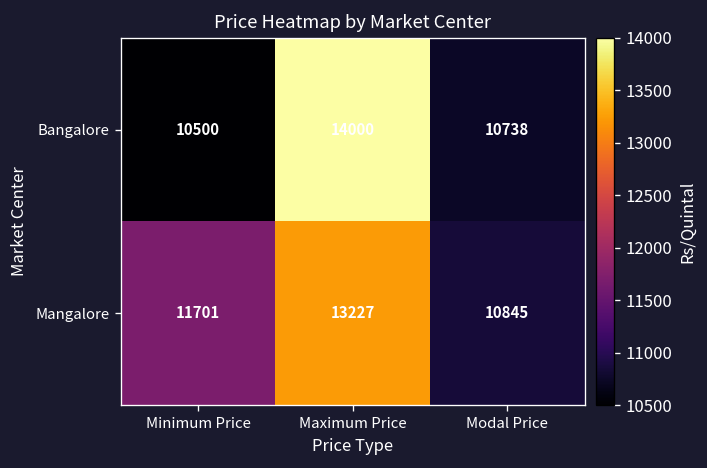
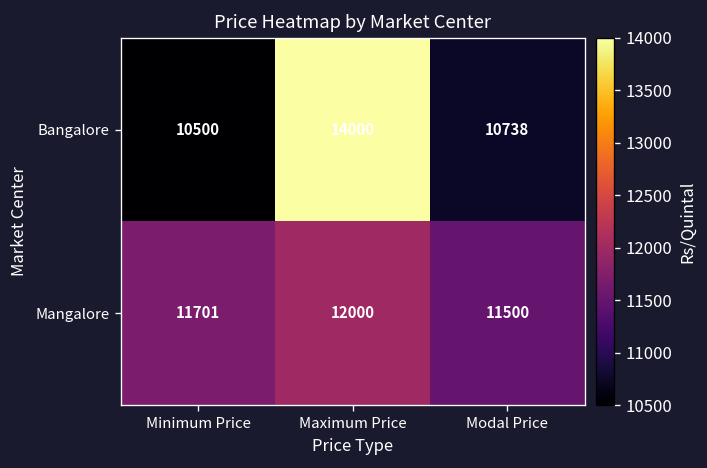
  {
    "Bangalore": {
      "Minimum Price": 10500,
      "Maximum Price": 14000,
      "Modal Price": 10738
    },
    "Mangalore": {
      "Minimum Price": 11701,
-     "Maximum Price": 13227,
-     "Modal Price": 10845
+     "Maximum Price": 12000,
+     "Modal Price": 11500
    }
  }
